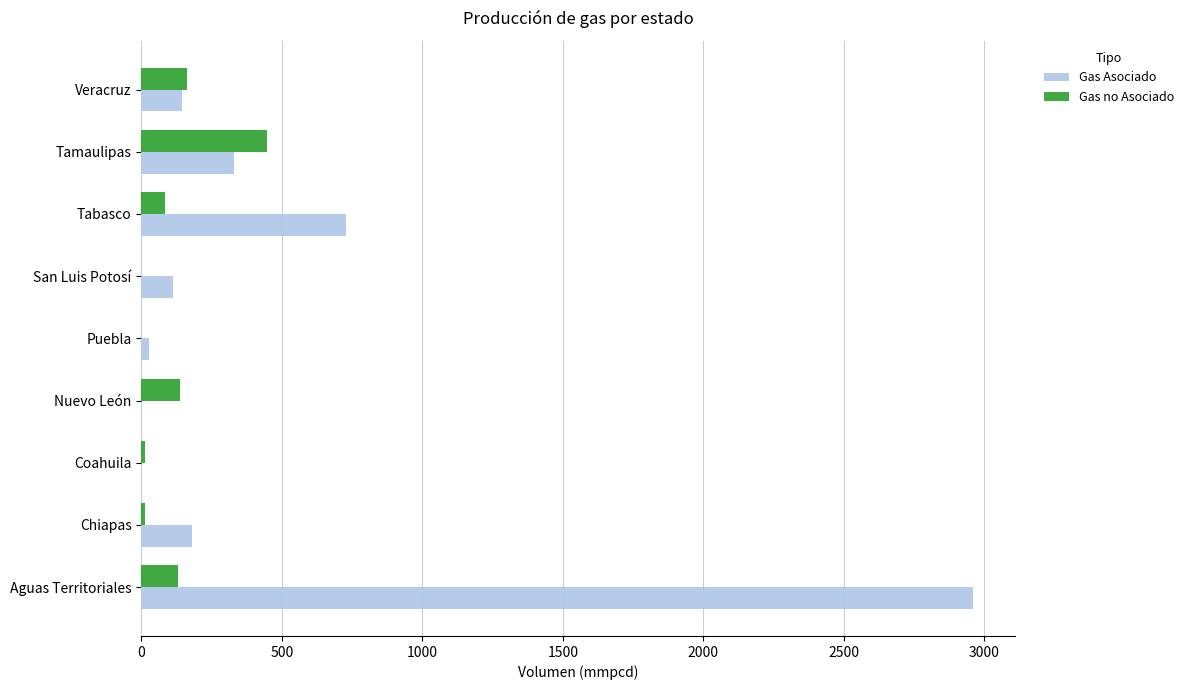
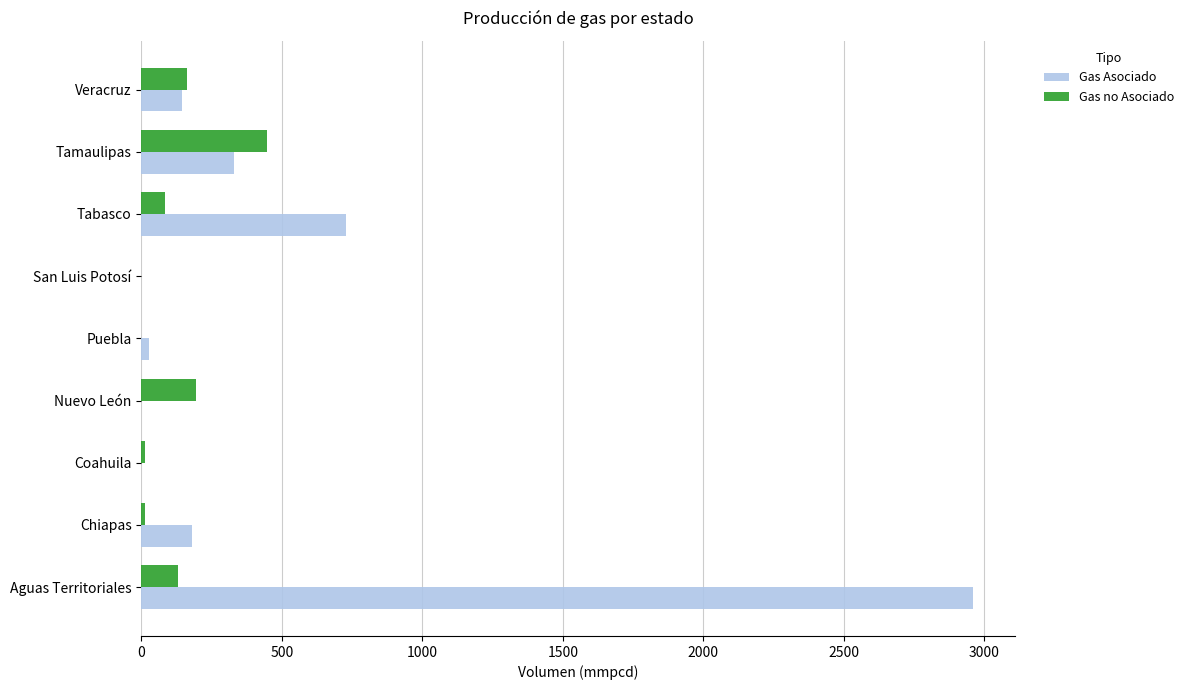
  {
    "Gas Asociado": {
      "Veracruz": 150,
      "Tamaulipas": 330,
      "Tabasco": 730,
-     "San Luis Potosí": 110,
+     "San Luis Potosí": 0,
      "Puebla": 30,
      "Nuevo León": 0,
      "Coahuila": 0,
      "Chiapas": 180,
      "Aguas Territoriales": 2960
    },
    "Gas no Asociado": {
      "Veracruz": 160,
      "Tamaulipas": 450,
      "Tabasco": 80,
      "San Luis Potosí": 0,
      "Puebla": 0,
-     "Nuevo León": 140,
+     "Nuevo León": 190,
      "Coahuila": 10,
      "Chiapas": 10,
      "Aguas Territoriales": 130
    }
  }
